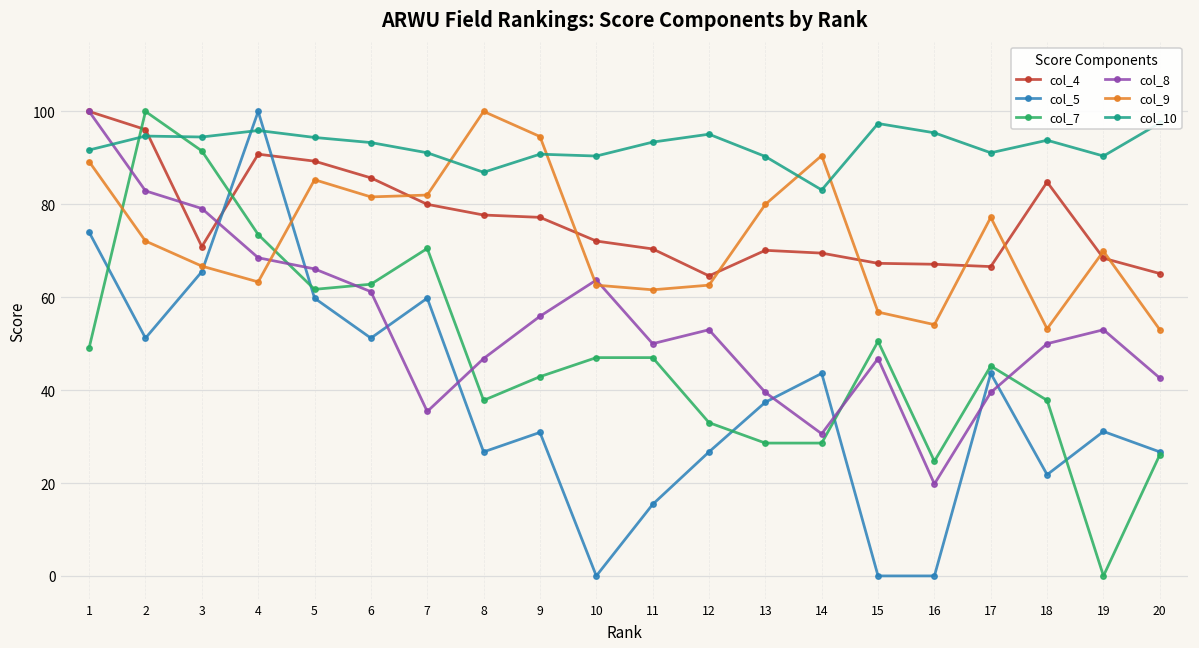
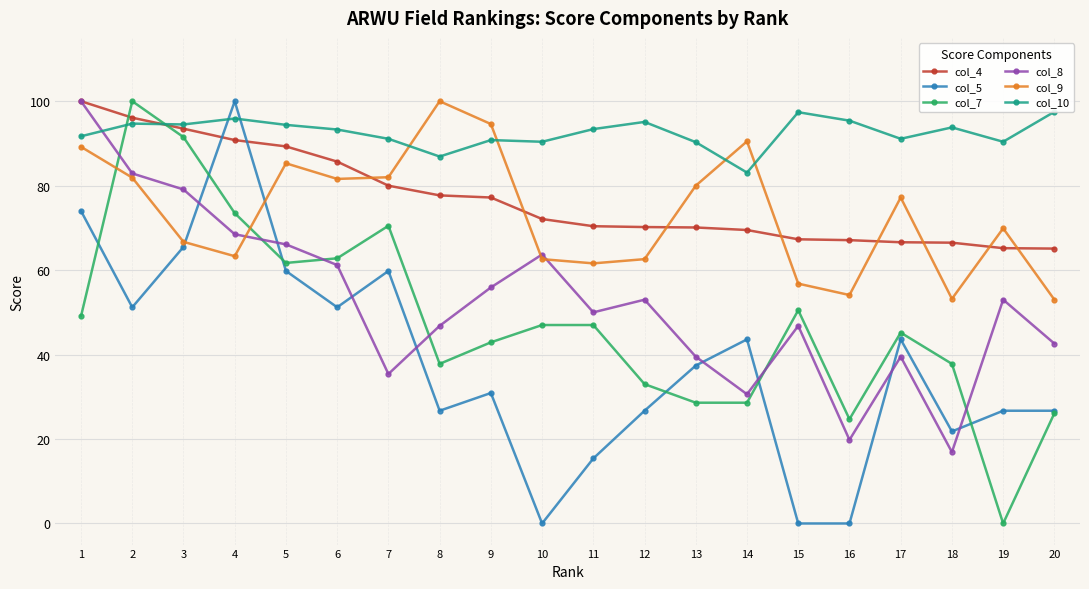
  {
    "col_4": {
      "2": 96,
-     "3": 71,
+     "3": 94,
      "4": 91,
      "5": 89,
      "6": 86,
      "7": 80,
      "8": 78,
      "9": 77,
      "10": 72,
      "11": 70,
-     "12": 65,
+     "12": 70,
      "13": 70,
      "14": 70,
      "15": 67,
      "16": 67,
      "17": 67,
-     "18": 85,
-     "19": 68,
+     "18": 67,
+     "19": 65,
      "20": 65
    },
    "col_5": {
      "1": 74,
      "2": 51,
      "3": 66,
      "4": 100,
      "5": 60,
      "6": 51,
      "7": 60,
      "8": 27,
      "9": 31,
      "10": 0,
      "11": 15,
      "12": 27,
      "13": 37,
      "14": 44,
      "15": 0,
      "16": 0,
      "17": 44,
      "18": 22,
-     "19": 31,
+     "19": 27,
      "20": 27
    },
    "col_8": {
      "2": 83,
      "3": 79,
      "4": 69,
      "5": 66,
      "6": 61,
      "7": 35,
      "8": 47,
      "9": 56,
      "10": 64,
      "11": 50,
      "12": 53,
      "13": 40,
      "14": 31,
      "15": 47,
      "16": 20,
      "17": 40,
-     "18": 50,
+     "18": 17,
      "19": 53,
      "20": 43
    },
    "col_9": {
      "1": 89,
-     "2": 72,
+     "2": 82,
      "3": 67,
      "4": 63,
      "5": 85,
      "6": 82,
      "7": 82,
      "8": 100,
      "9": 95,
      "10": 63,
      "11": 62,
      "12": 63,
      "13": 80,
      "14": 91,
      "15": 57,
      "16": 54,
      "17": 77,
      "18": 53,
      "19": 70,
      "20": 53
    }
  }
